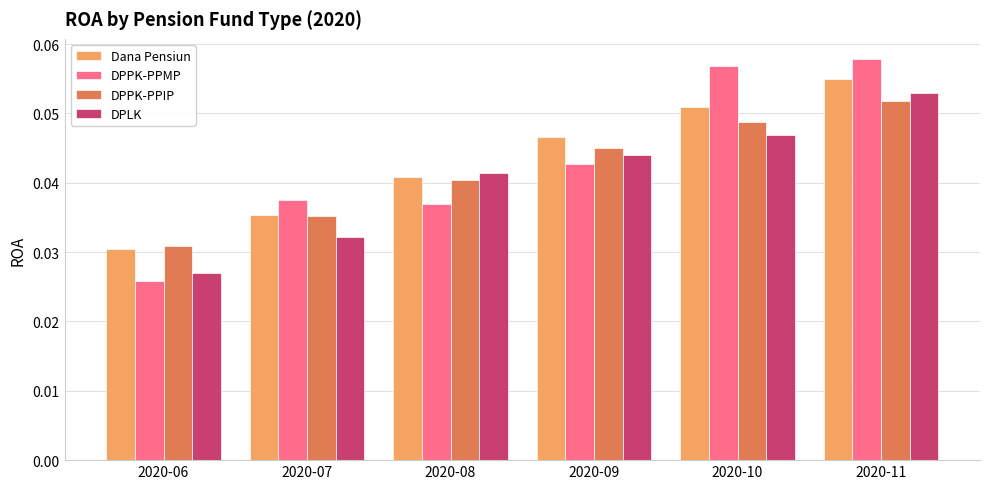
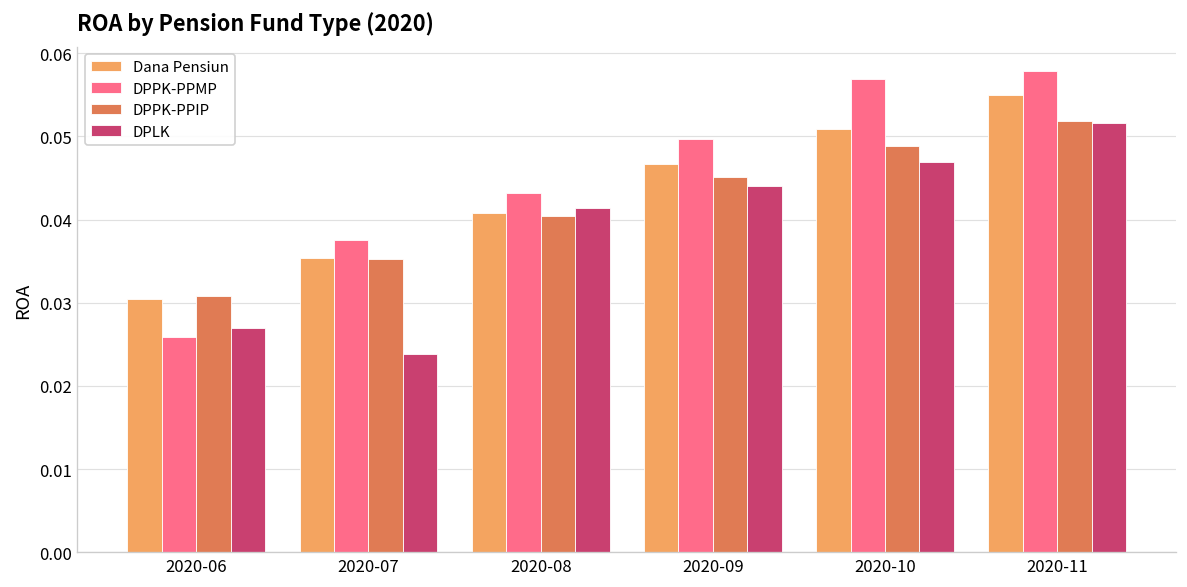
  {
    "DPPK-PPMP": {
      "2020-06": 0.026,
      "2020-07": 0.038,
-     "2020-08": 0.037,
-     "2020-09": 0.043,
+     "2020-08": 0.043,
+     "2020-09": 0.050,
      "2020-10": 0.057,
      "2020-11": 0.058
    },
    "DPLK": {
      "2020-06": 0.027,
-     "2020-07": 0.032,
+     "2020-07": 0.024,
      "2020-08": 0.041,
      "2020-09": 0.044,
      "2020-10": 0.047,
-     "2020-11": 0.053
+     "2020-11": 0.052
    }
  }
